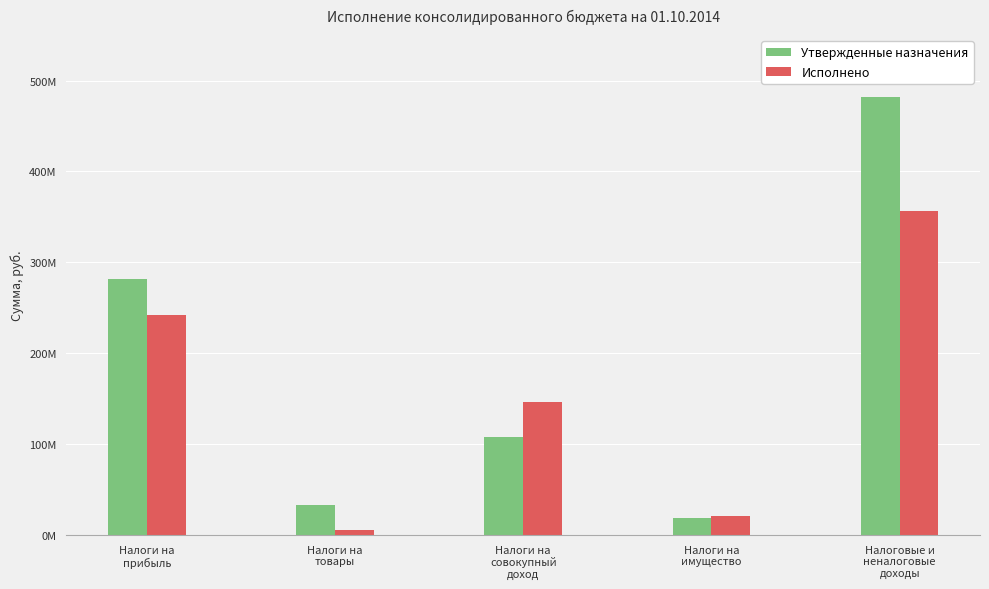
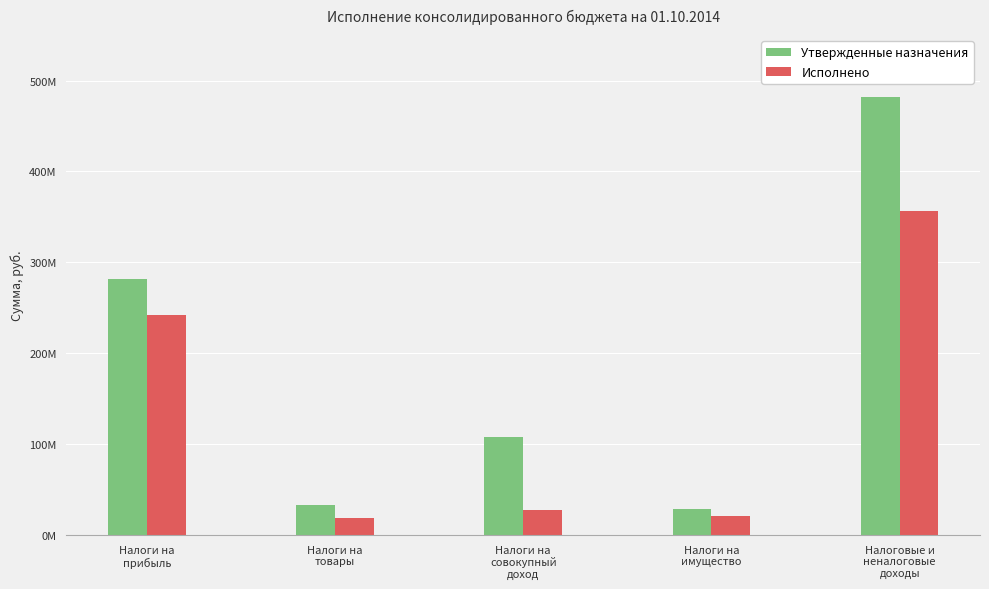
  {
    "Утвержденные назначения": {
      "Налоги на прибыль": 280000000,
      "Налоги на товары": 30000000,
      "Налоги на совокупный доход": 110000000,
-     "Налоги на имущество": 20000000,
+     "Налоги на имущество": 30000000,
      "Налоговые и неналоговые доходы": 480000000
    },
    "Исполнено": {
      "Налоги на прибыль": 240000000,
-     "Налоги на товары": 10000000,
-     "Налоги на совокупный доход": 150000000,
+     "Налоги на товары": 20000000,
+     "Налоги на совокупный доход": 30000000,
      "Налоги на имущество": 20000000,
      "Налоговые и неналоговые доходы": 360000000
    }
  }
